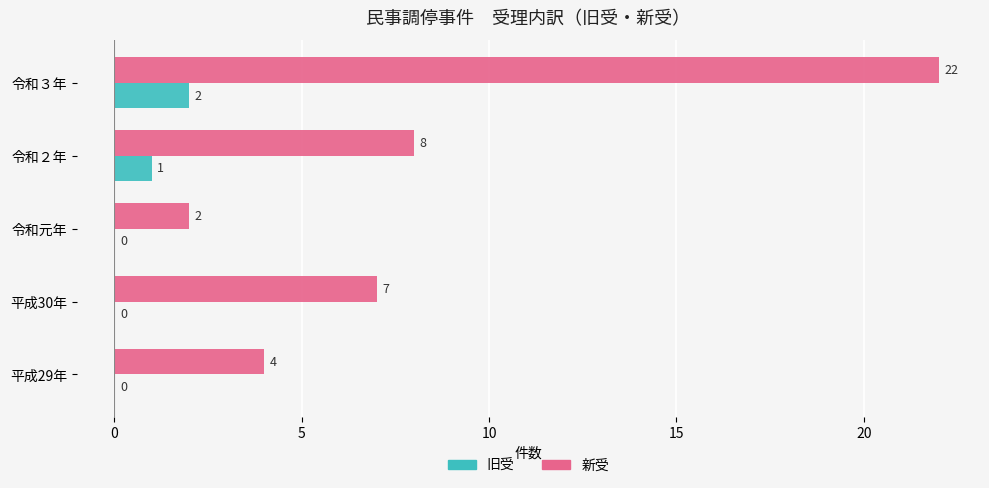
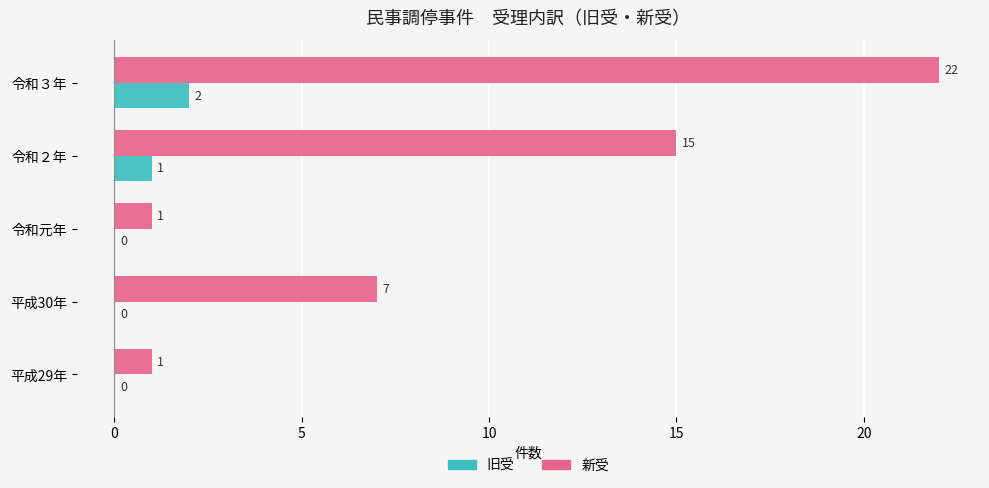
  {
    "旧受": {
      "令和３年": 2,
      "令和２年": 1,
      "令和元年": 0,
      "平成30年": 0,
      "平成29年": 0
    },
    "新受": {
      "令和３年": 22,
-     "令和２年": 8,
-     "令和元年": 2,
+     "令和２年": 15,
+     "令和元年": 1,
      "平成30年": 7,
-     "平成29年": 4
+     "平成29年": 1
    }
  }
